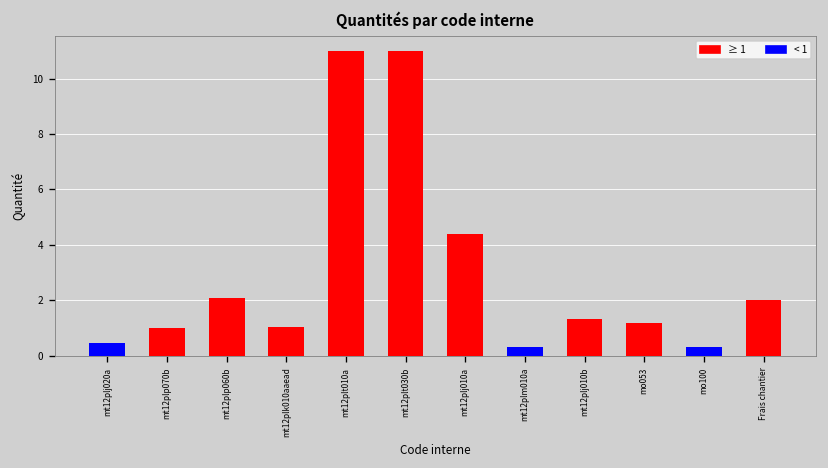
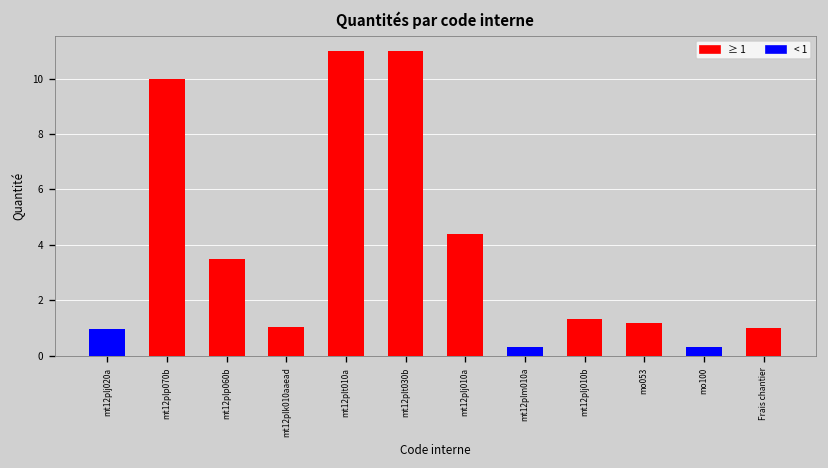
  {
    "≥ 1": {
-     "mt12plp070b": 1,
-     "mt12plp060b": 2.1,
+     "mt12plp070b": 10,
+     "mt12plp060b": 3.5,
      "mt12plk010aaead": 1.1,
      "mt12plt010a": 11.0,
      "mt12plt030b": 11.0,
      "mt12plj010a": 4.4,
      "mt12plj010b": 1.3,
      "mo053": 1.2,
-     "Frais chantier": 2
+     "Frais chantier": 1
    },
    "< 1": {
-     "mt12plj020a": 0.5,
+     "mt12plj020a": 1.0,
      "mt12plm010a": 0.3,
      "mo100": 0.3
    }
  }
